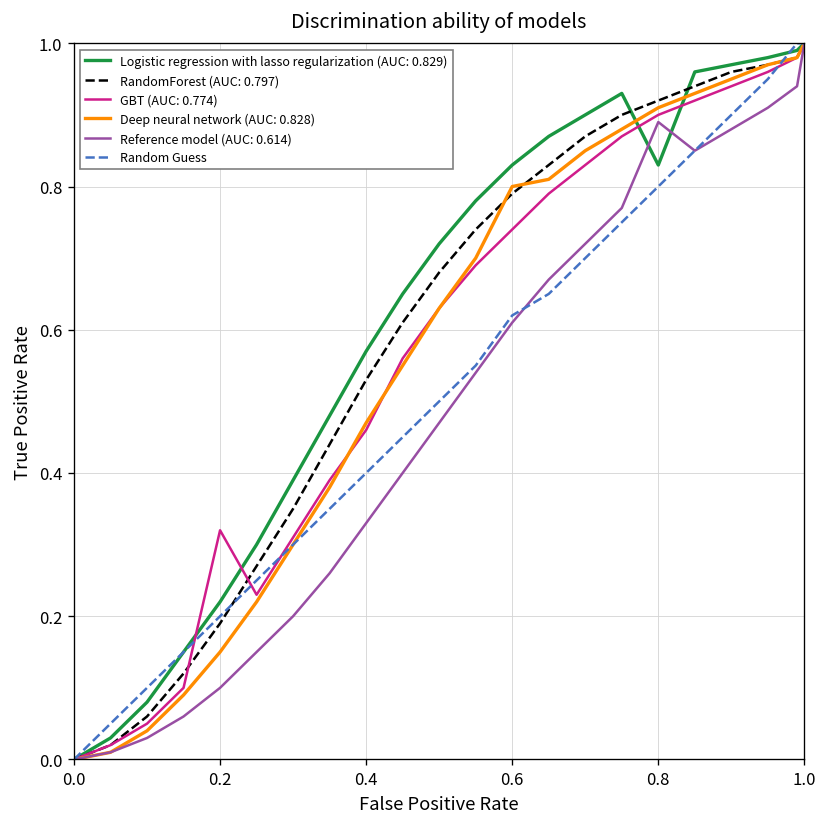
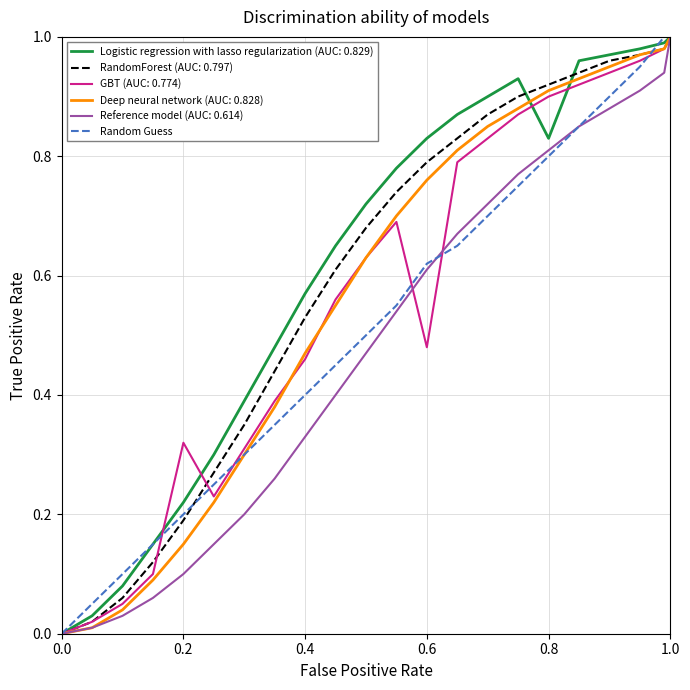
  {
    "Logistic regression with lasso regularization (AUC: 0.829)": {
      "0.2": 0.22,
      "0.4": 0.57,
      "0.6": 0.83,
      "0.8": 0.83
    },
    "RandomForest (AUC: 0.797)": {
      "0.2": 0.19,
      "0.4": 0.53,
      "0.6": 0.79,
      "0.8": 0.92
    },
    "GBT (AUC: 0.774)": {
      "0.2": 0.32,
      "0.4": 0.46,
-     "0.6": 0.74,
+     "0.6": 0.48,
      "0.8": 0.90
    },
    "Deep neural network (AUC: 0.828)": {
      "0.2": 0.15,
      "0.4": 0.47,
-     "0.6": 0.80,
+     "0.6": 0.76,
      "0.8": 0.91
    },
    "Reference model (AUC: 0.614)": {
      "0.2": 0.10,
      "0.4": 0.33,
      "0.6": 0.61,
-     "0.8": 0.89
+     "0.8": 0.81
    },
    "Random Guess": {
      "0.2": 0.20,
      "0.4": 0.40,
      "0.6": 0.62,
      "0.8": 0.80
    }
  }
